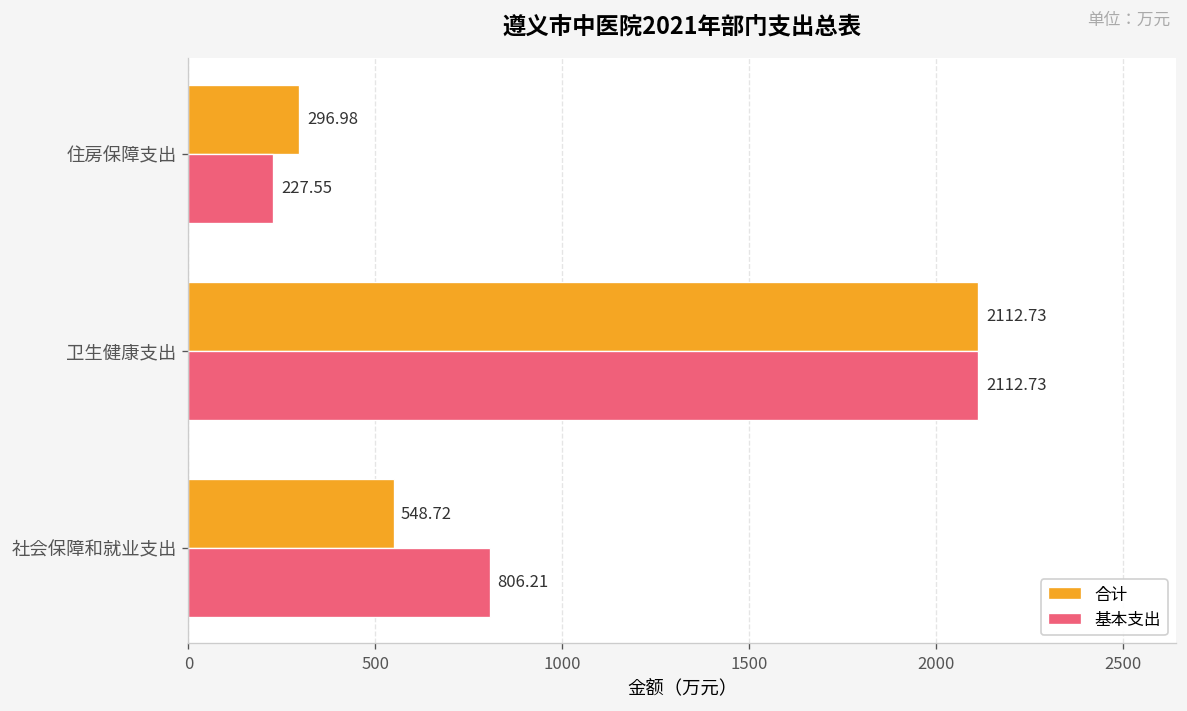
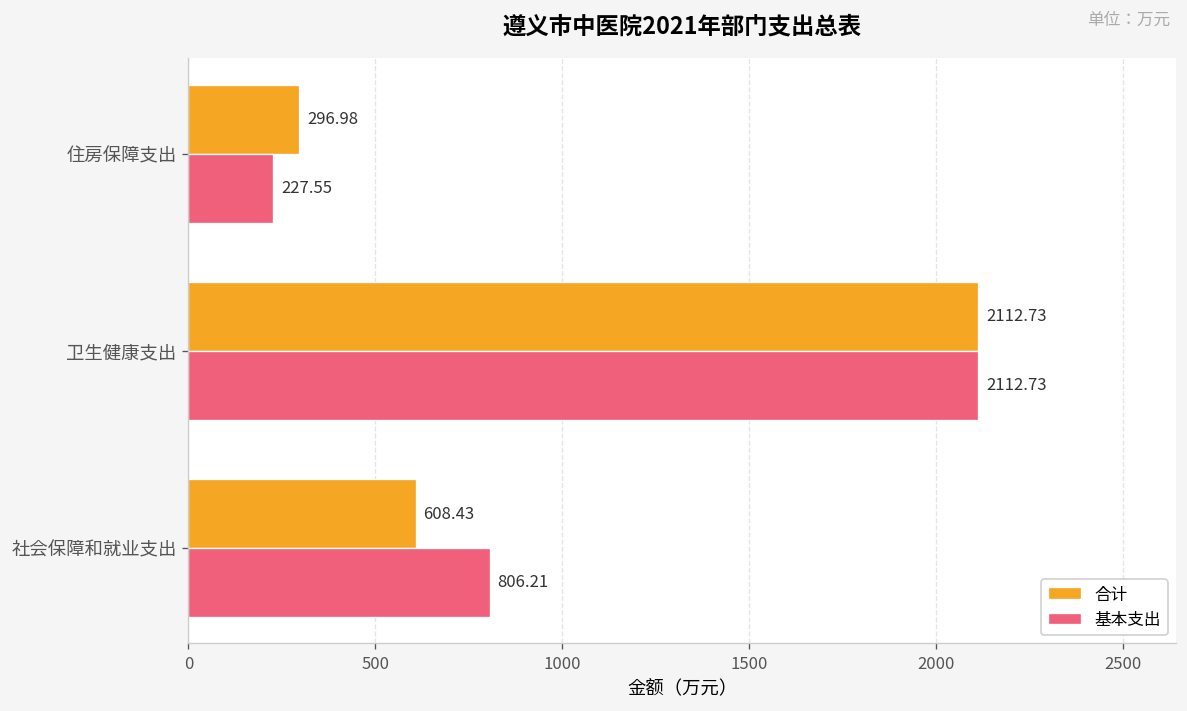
  {
    "合计": {
      "住房保障支出": 296.98,
      "卫生健康支出": 2112.73,
-     "社会保障和就业支出": 548.72
+     "社会保障和就业支出": 608.43
    },
    "基本支出": {
      "住房保障支出": 227.55,
      "卫生健康支出": 2112.73,
      "社会保障和就业支出": 806.21
    }
  }
